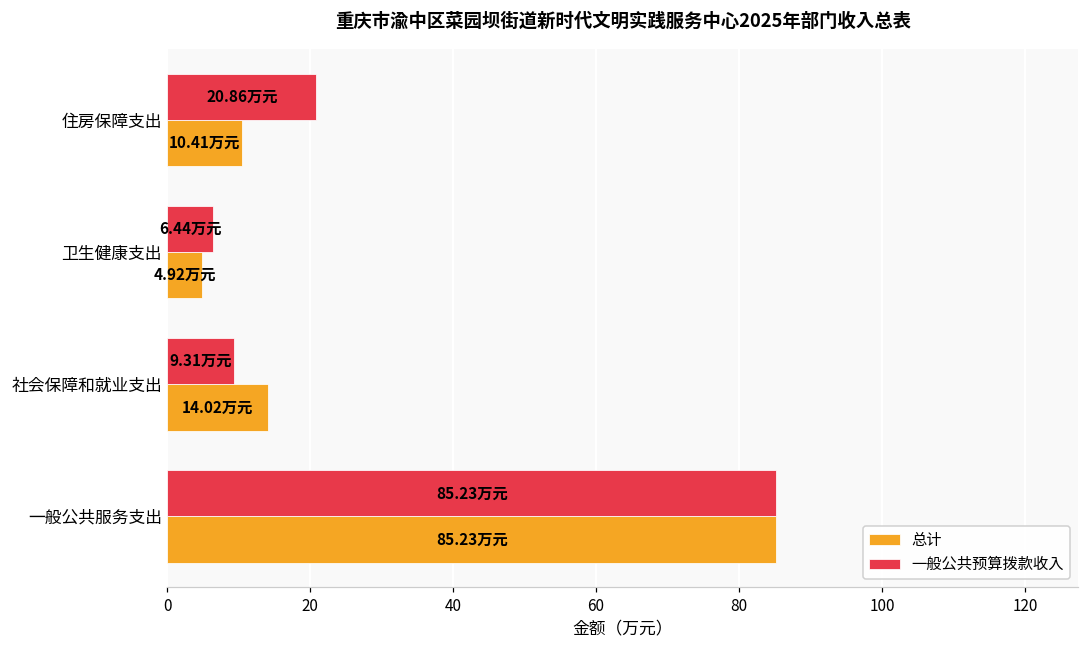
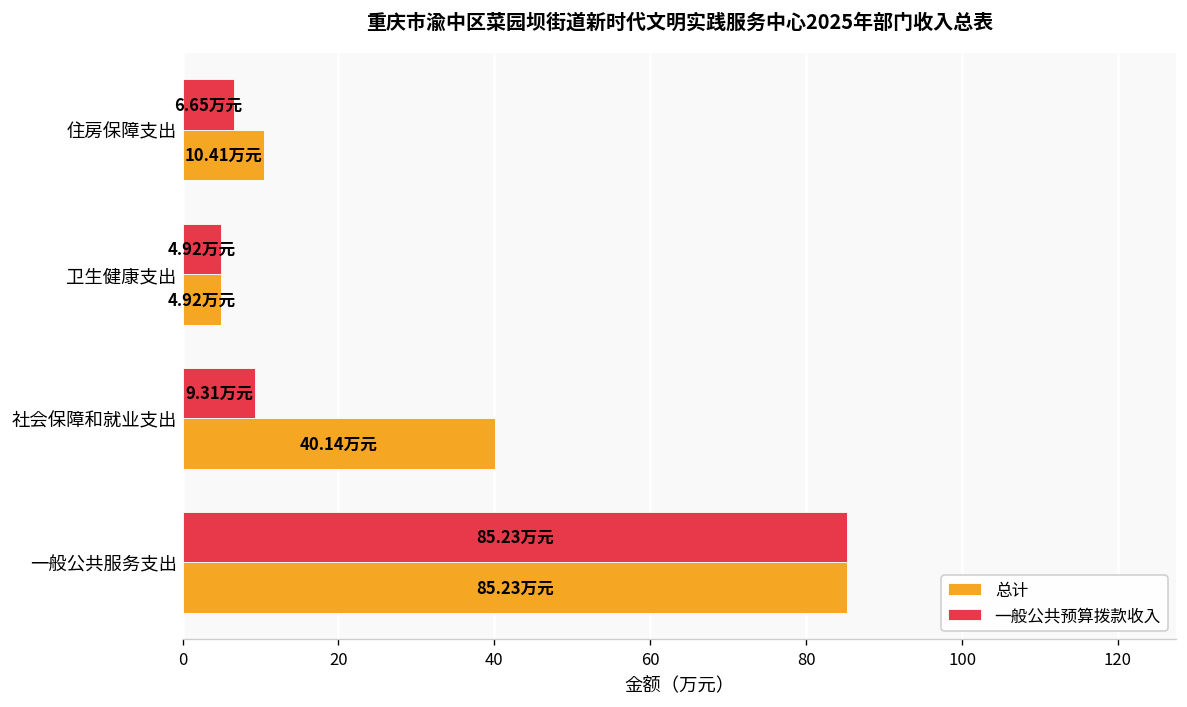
  {
    "总计": {
      "住房保障支出": 10.41,
      "卫生健康支出": 4.92,
-     "社会保障和就业支出": 14.02,
+     "社会保障和就业支出": 40.14,
      "一般公共服务支出": 85.23
    },
    "一般公共预算拨款收入": {
-     "住房保障支出": 20.86,
-     "卫生健康支出": 6.44,
+     "住房保障支出": 6.65,
+     "卫生健康支出": 4.92,
      "社会保障和就业支出": 9.31,
      "一般公共服务支出": 85.23
    }
  }
